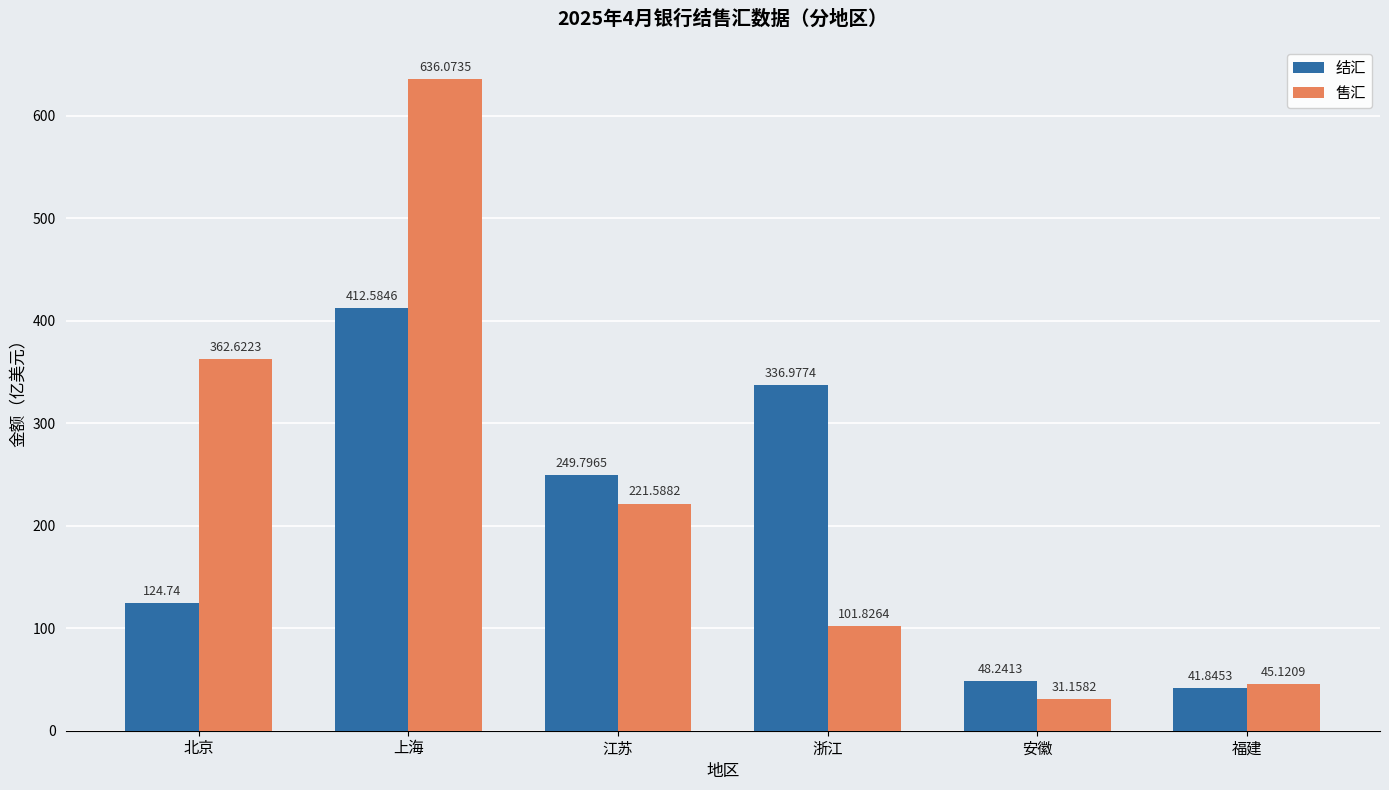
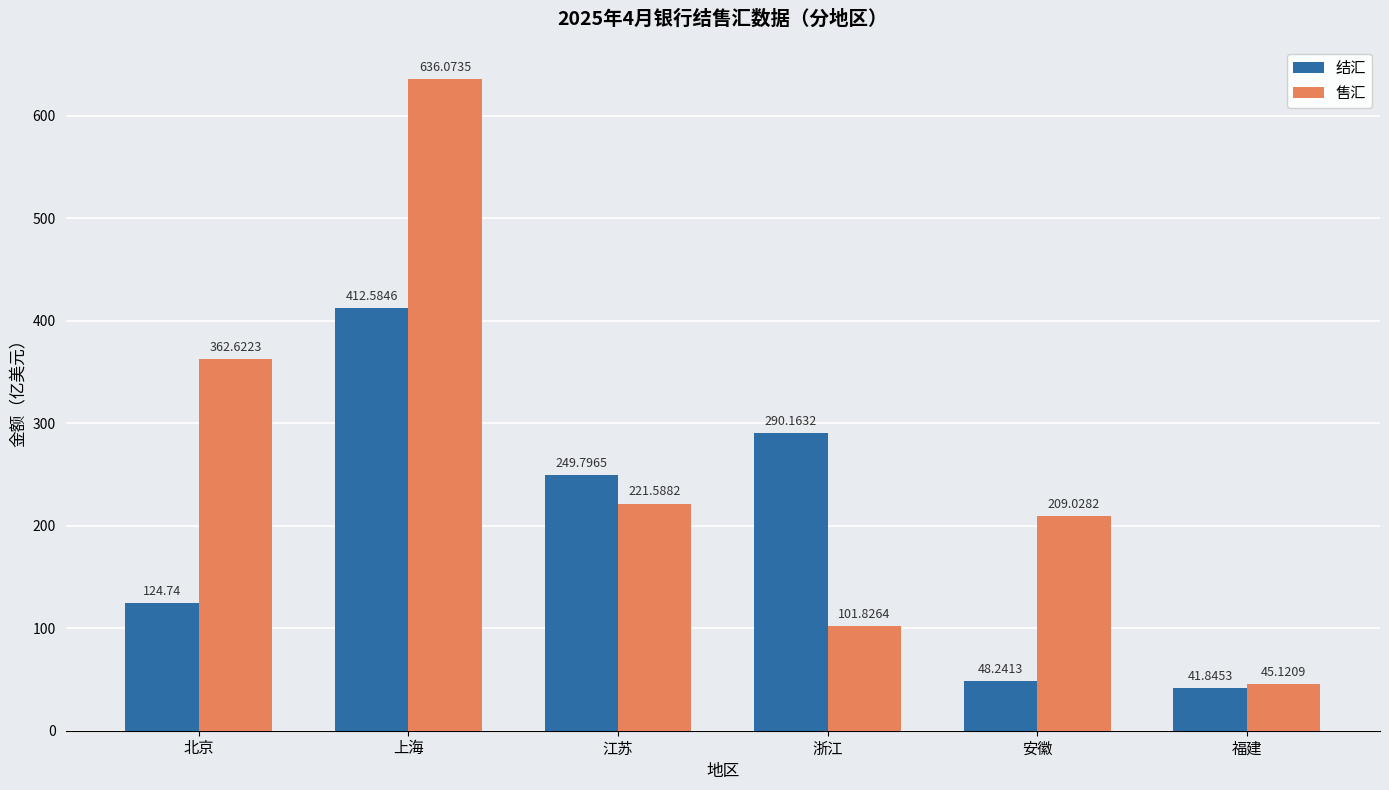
  {
    "结汇": {
      "北京": 124.74,
      "上海": 412.5846,
      "江苏": 249.7965,
-     "浙江": 336.9774,
+     "浙江": 290.1632,
      "安徽": 48.2413,
      "福建": 41.8453
    },
    "售汇": {
      "北京": 362.6223,
      "上海": 636.0735,
      "江苏": 221.5882,
      "浙江": 101.8264,
-     "安徽": 31.1582,
+     "安徽": 209.0282,
      "福建": 45.1209
    }
  }
